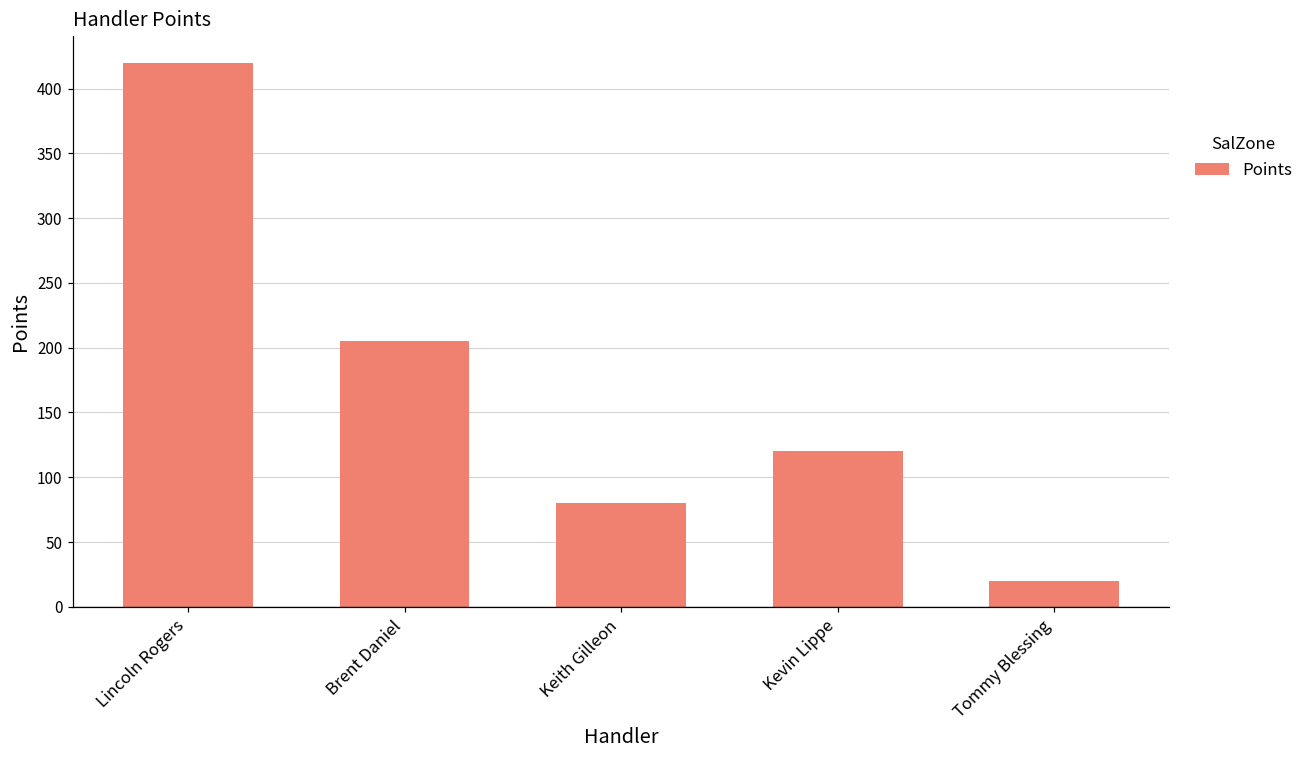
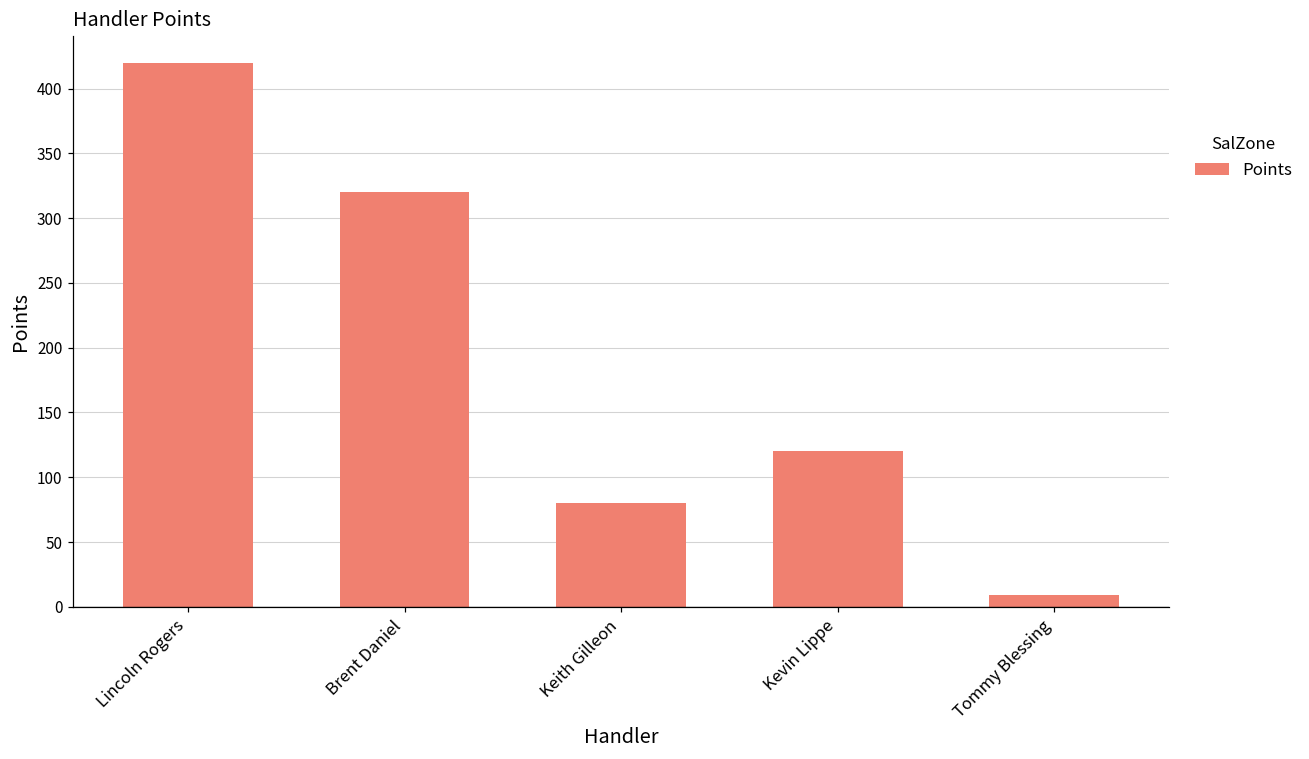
  {
    "Lincoln Rogers": 420,
-   "Brent Daniel": 205,
+   "Brent Daniel": 320,
    "Keith Gilleon": 80,
    "Kevin Lippe": 120,
-   "Tommy Blessing": 20
+   "Tommy Blessing": 9
  }
